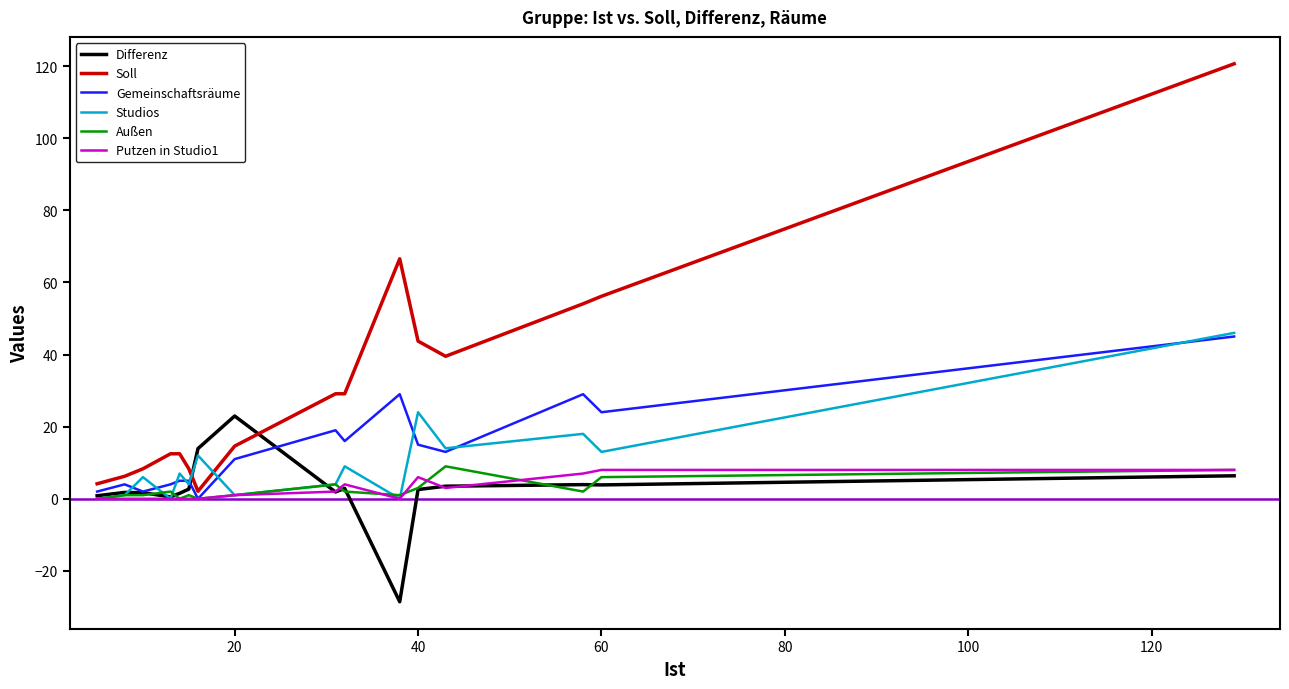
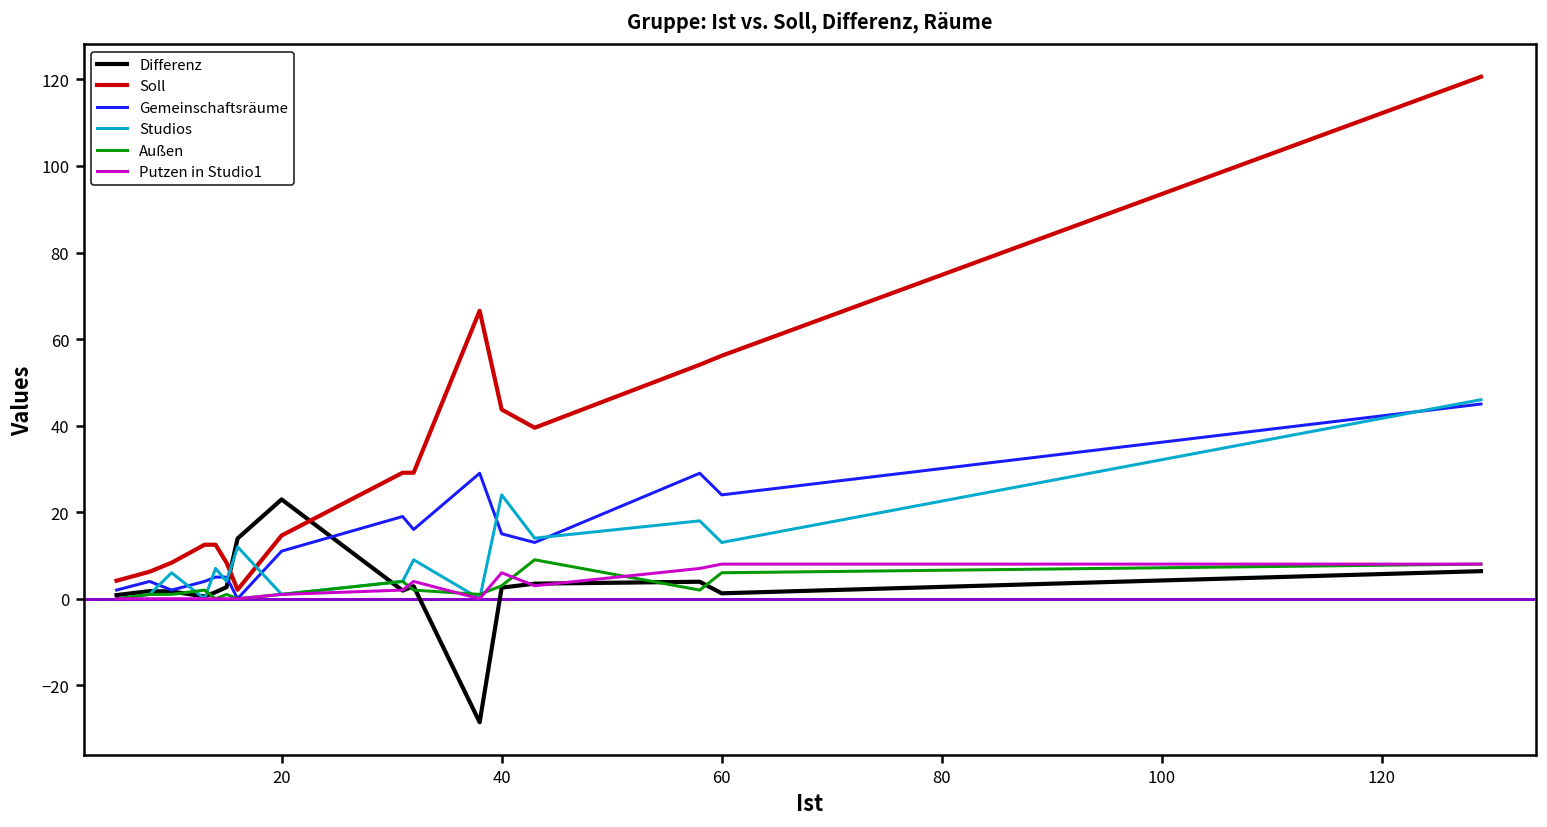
  {
    "Differenz": {
      "20": 23,
-     "60": 4
+     "60": 1
    },
    "Soll": {
      "20": 15,
      "40": 44,
      "60": 56
    },
    "Gemeinschaftsräume": {
      "20": 11,
      "40": 15,
      "60": 24
    },
    "Studios": {
      "40": 24,
      "60": 13
    },
    "Außen": {
      "60": 6
    },
    "Putzen in Studio1": {
      "40": 6,
      "60": 8
    }
  }
